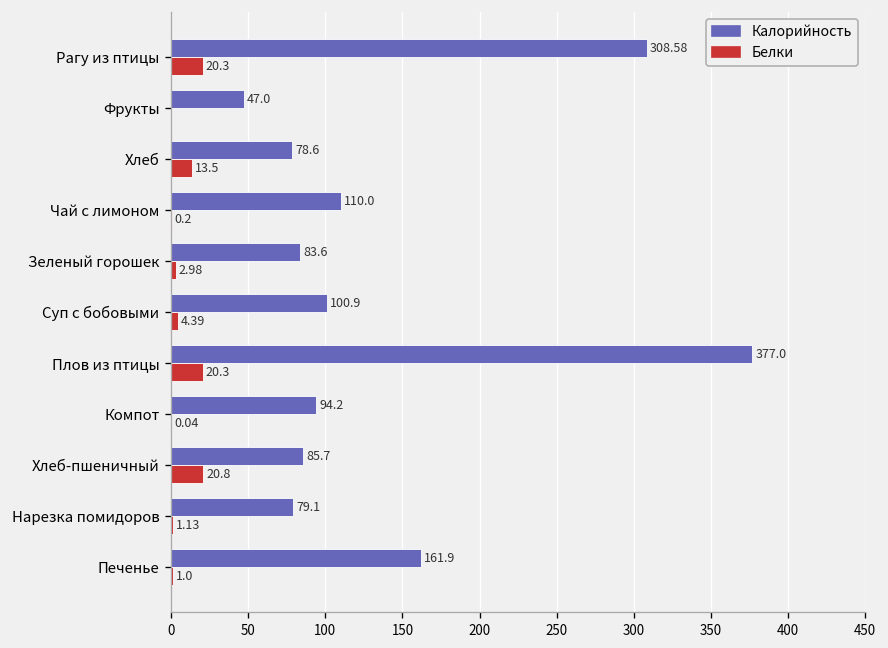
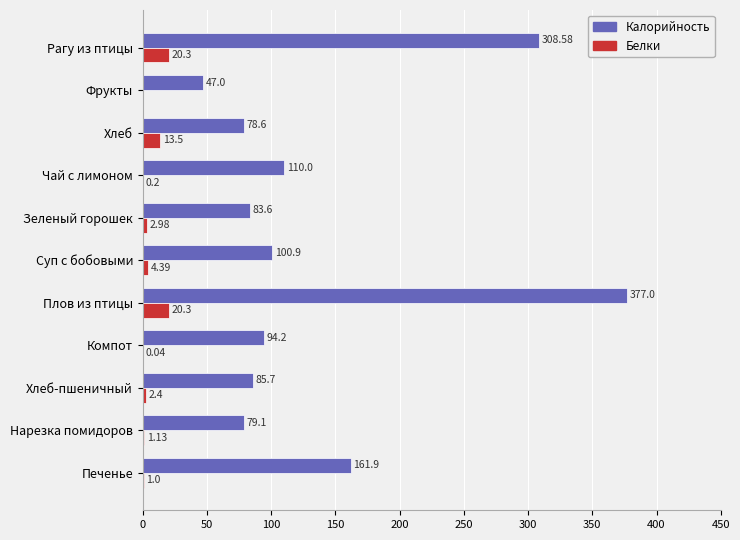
  {
    "Калорийность": {
      "Рагу из птицы": 308.58,
      "Фрукты": 47.0,
      "Хлеб": 78.6,
      "Чай с лимоном": 110.0,
      "Зеленый горошек": 83.6,
      "Суп с бобовыми": 100.9,
      "Плов из птицы": 377.0,
      "Компот": 94.2,
      "Хлеб-пшеничный": 85.7,
      "Нарезка помидоров": 79.1,
      "Печенье": 161.9
    },
    "Белки": {
      "Рагу из птицы": 20.3,
      "Хлеб": 13.5,
      "Чай с лимоном": 0.2,
      "Зеленый горошек": 2.98,
      "Суп с бобовыми": 4.39,
      "Плов из птицы": 20.3,
      "Компот": 0.04,
-     "Хлеб-пшеничный": 20.8,
+     "Хлеб-пшеничный": 2.4,
      "Нарезка помидоров": 1.13,
      "Печенье": 1.0
    }
  }
